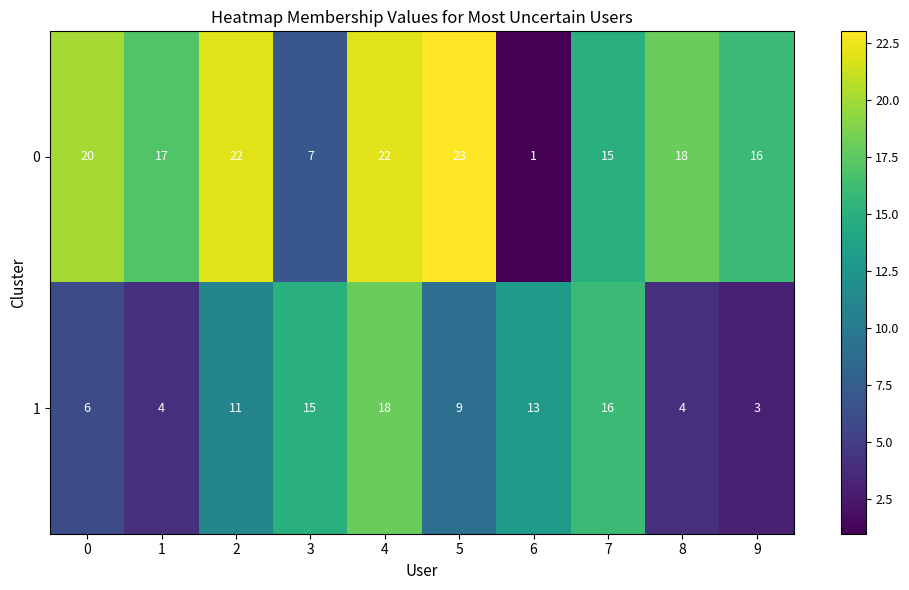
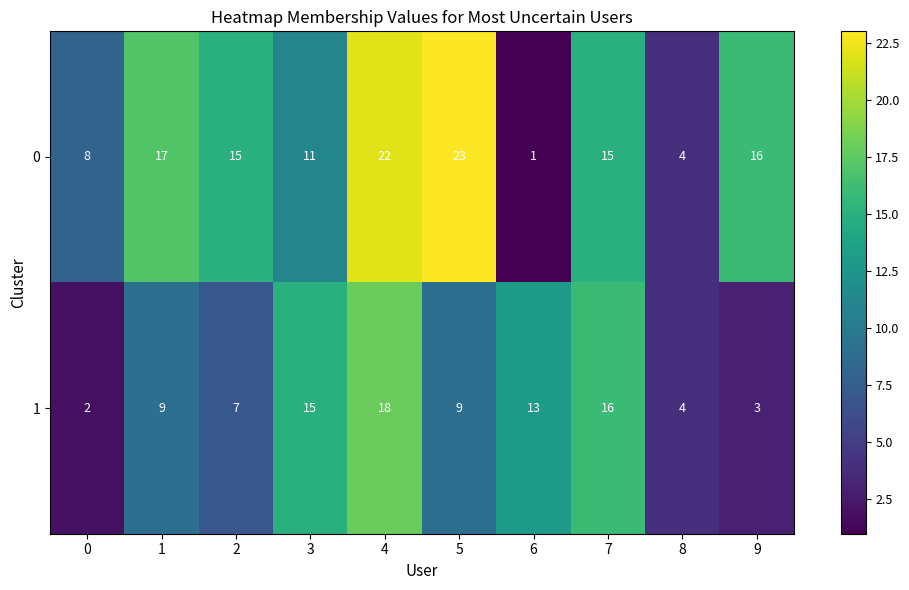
  {
    "0": {
-     "0": 20,
+     "0": 8,
      "1": 17,
-     "2": 22,
-     "3": 7,
+     "2": 15,
+     "3": 11,
      "4": 22,
      "5": 23,
      "6": 1,
      "7": 15,
-     "8": 18,
+     "8": 4,
      "9": 16
    },
    "1": {
-     "0": 6,
-     "1": 4,
-     "2": 11,
+     "0": 2,
+     "1": 9,
+     "2": 7,
      "3": 15,
      "4": 18,
      "5": 9,
      "6": 13,
      "7": 16,
      "8": 4,
      "9": 3
    }
  }
